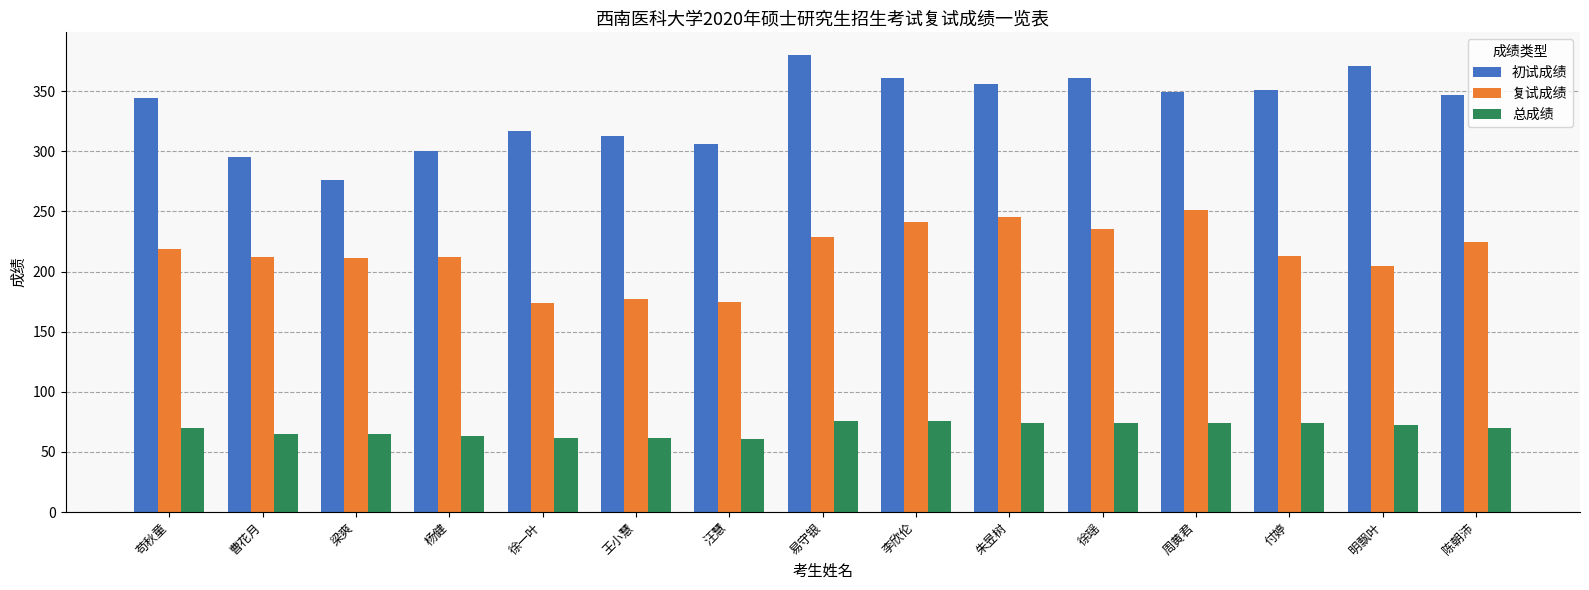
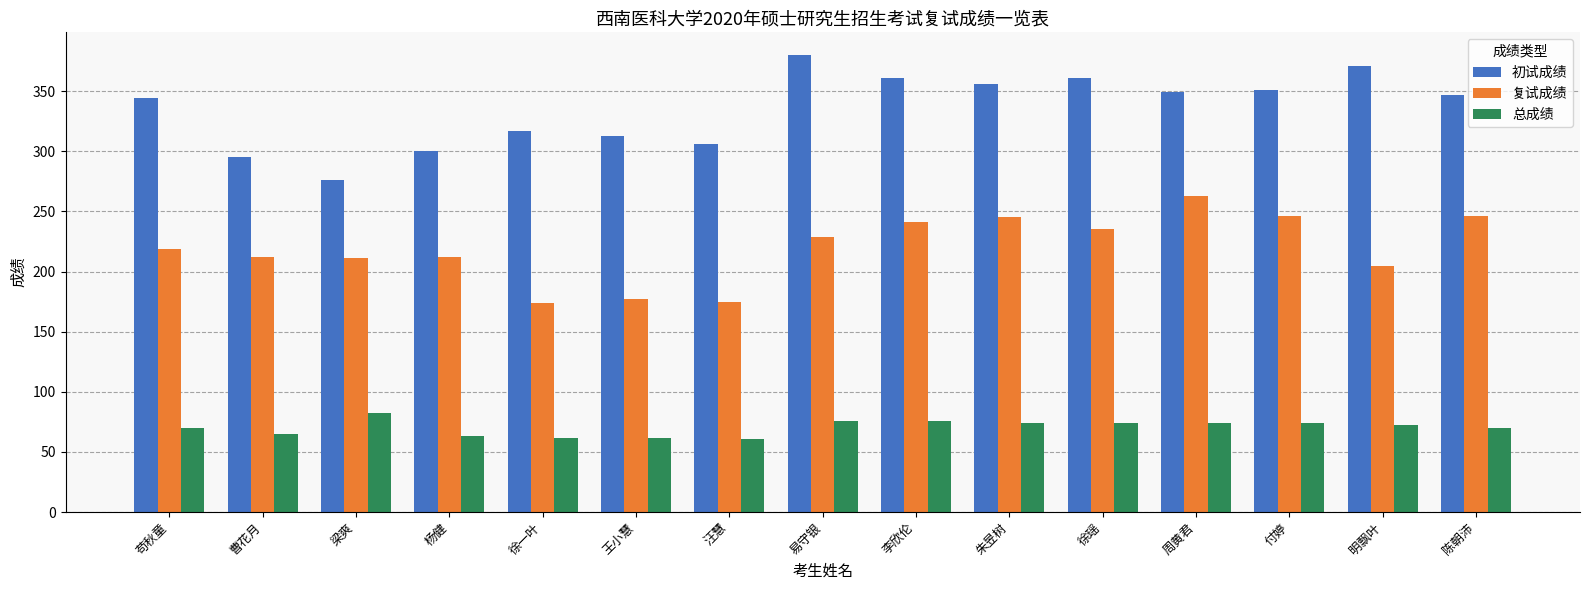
  {
    "初试成绩": {
      "苟秋童": 344,
      "曹花月": 295,
      "梁爽": 276,
      "杨健": 300,
      "徐一叶": 317,
      "王小慧": 313,
      "汪慧": 306,
      "易守银": 380,
      "李欣伦": 361,
      "朱昱树": 356,
      "徐瑶": 361,
      "周黄君": 349,
      "付婷": 351,
      "明飘叶": 371,
      "陈朝沛": 347
    },
    "复试成绩": {
      "苟秋童": 218,
      "曹花月": 212,
      "梁爽": 211,
      "杨健": 212,
      "徐一叶": 174,
      "王小慧": 177,
      "汪慧": 175,
      "易守银": 229,
      "李欣伦": 241,
      "朱昱树": 246,
      "徐瑶": 235,
-     "周黄君": 251,
-     "付婷": 213,
+     "周黄君": 263,
+     "付婷": 247,
      "明飘叶": 204,
-     "陈朝沛": 225
+     "陈朝沛": 246
    },
    "总成绩": {
      "苟秋童": 70,
      "曹花月": 65,
-     "梁爽": 65,
+     "梁爽": 82,
      "杨健": 63,
      "徐一叶": 62,
      "王小慧": 62,
      "汪慧": 60,
      "易守银": 76,
      "李欣伦": 76,
      "朱昱树": 74,
      "徐瑶": 74,
      "周黄君": 74,
      "付婷": 74,
      "明飘叶": 72,
      "陈朝沛": 70
    }
  }
